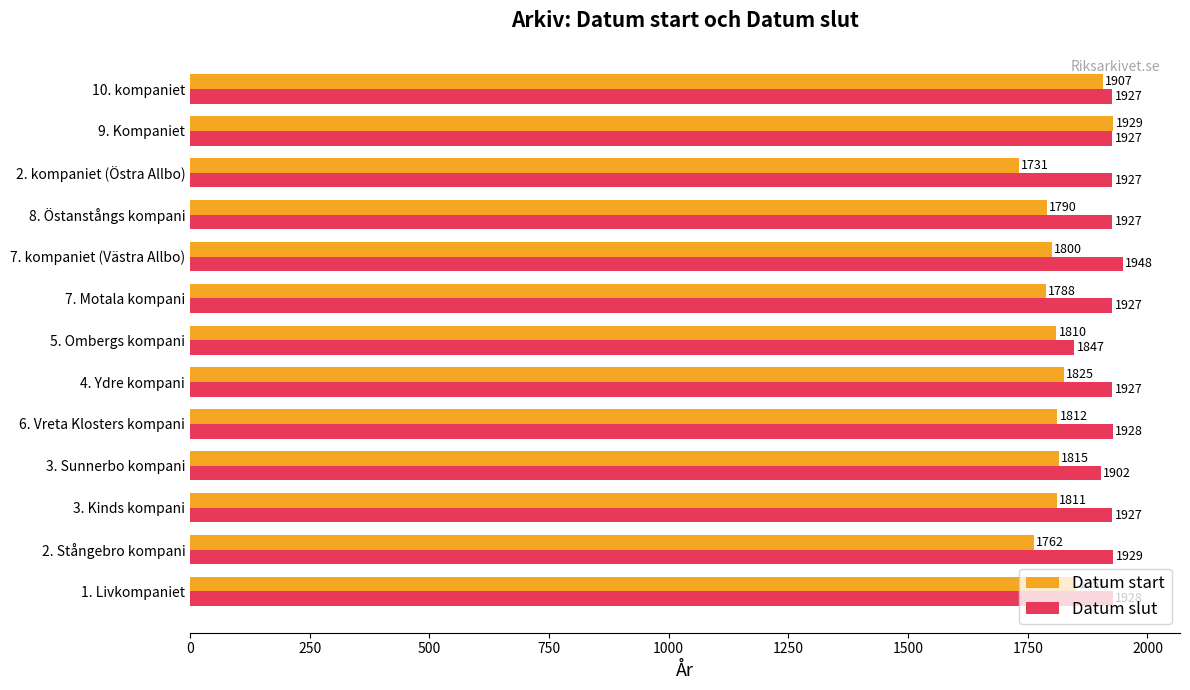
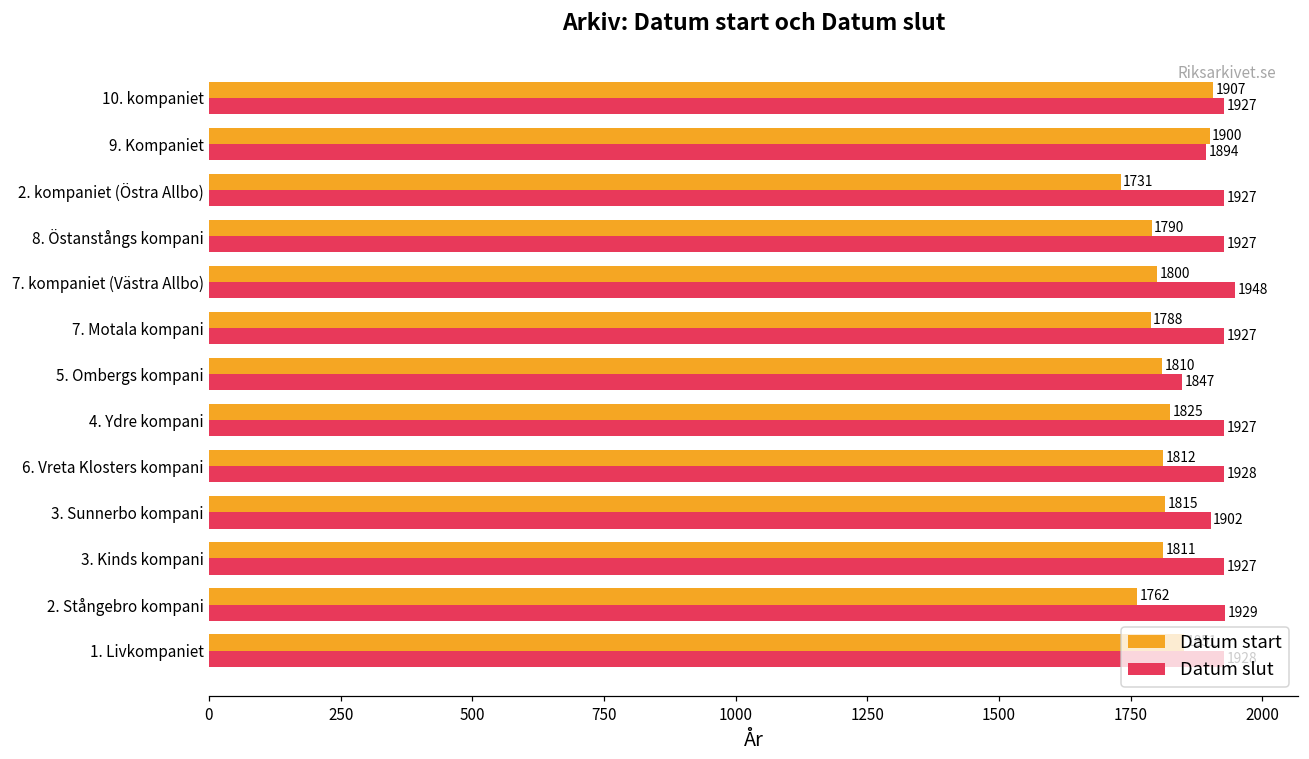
  {
    "Datum start": {
      "10. kompaniet": 1907,
-     "9. Kompaniet": 1929,
+     "9. Kompaniet": 1900,
      "2. kompaniet (Östra Allbo)": 1731,
      "8. Östanstångs kompani": 1790,
      "7. kompaniet (Västra Allbo)": 1800,
      "7. Motala kompani": 1788,
      "5. Ombergs kompani": 1810,
      "4. Ydre kompani": 1825,
      "6. Vreta Klosters kompani": 1812,
      "3. Sunnerbo kompani": 1815,
      "3. Kinds kompani": 1811,
      "2. Stångebro kompani": 1762
    },
    "Datum slut": {
      "10. kompaniet": 1927,
-     "9. Kompaniet": 1927,
+     "9. Kompaniet": 1894,
      "2. kompaniet (Östra Allbo)": 1927,
      "8. Östanstångs kompani": 1927,
      "7. kompaniet (Västra Allbo)": 1948,
      "7. Motala kompani": 1927,
      "5. Ombergs kompani": 1847,
      "4. Ydre kompani": 1927,
      "6. Vreta Klosters kompani": 1928,
      "3. Sunnerbo kompani": 1902,
      "3. Kinds kompani": 1927,
      "2. Stångebro kompani": 1929
    }
  }
